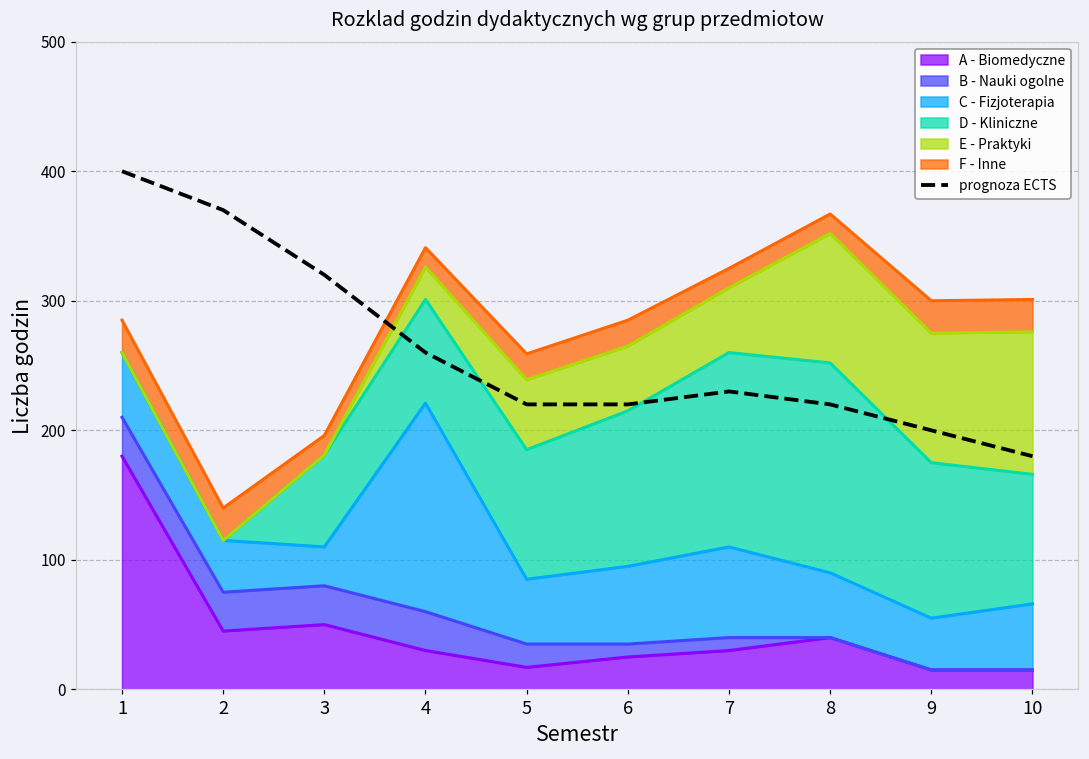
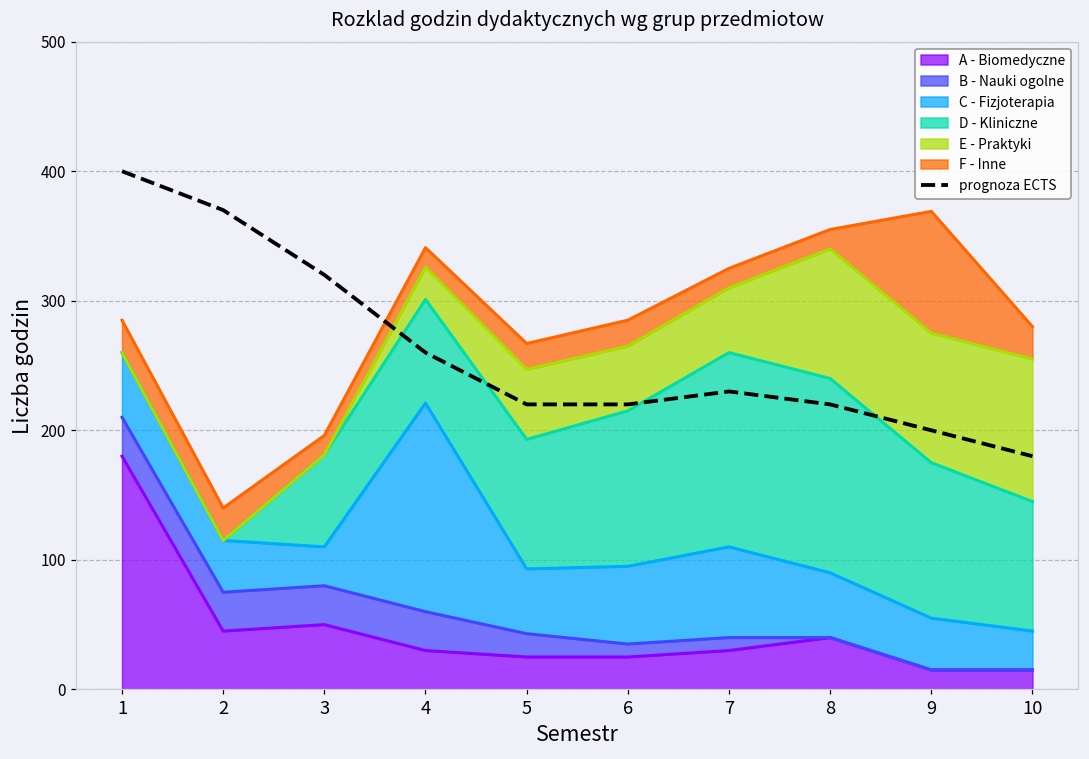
  {
    "A - Biomedyczne": {
      "1": 180,
      "2": 45,
      "3": 50,
      "4": 30,
-     "5": 17,
+     "5": 25,
      "6": 25,
      "7": 30
    },
    "B - Nauki ogolne": {
      "1": 30,
      "2": 30,
      "3": 30,
      "4": 30,
      "5": 18,
      "6": 10,
      "7": 10
    },
    "C - Fizjoterapia": {
      "3": 30,
      "4": 161,
      "5": 50,
      "6": 60,
      "7": 70,
      "8": 50,
      "9": 40,
-     "10": 51
+     "10": 30
    },
    "D - Kliniczne": {
      "4": 80,
      "5": 100,
      "6": 120,
      "7": 150,
-     "8": 162,
+     "8": 150,
      "9": 120,
      "10": 100
    },
    "E - Praktyki": {
      "4": 25,
      "5": 54,
      "6": 50,
      "7": 50,
      "8": 100,
      "9": 100,
      "10": 110
    },
    "F - Inne": {
      "1": 25,
      "2": 25,
      "3": 15,
      "4": 15,
      "5": 20,
      "6": 20,
      "7": 15,
      "8": 15,
-     "9": 25,
+     "9": 94,
      "10": 25
    },
    "prognoza ECTS": {
      "1": 400,
      "2": 370,
      "3": 320,
      "4": 260,
      "5": 220,
      "6": 220,
      "7": 230,
      "8": 220,
      "9": 200,
      "10": 180
    }
  }
